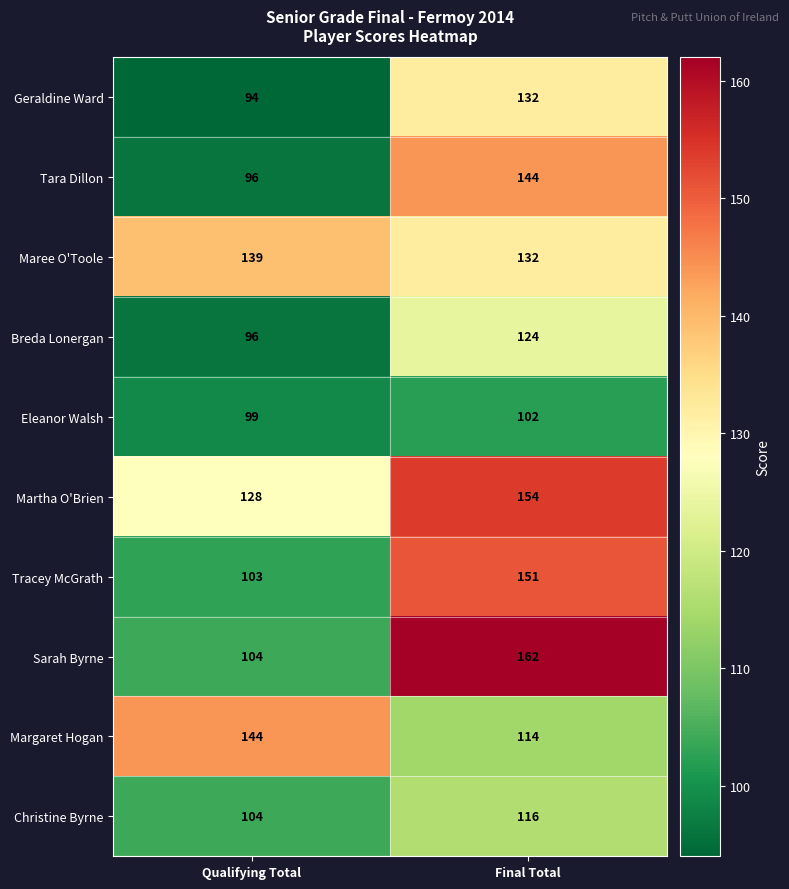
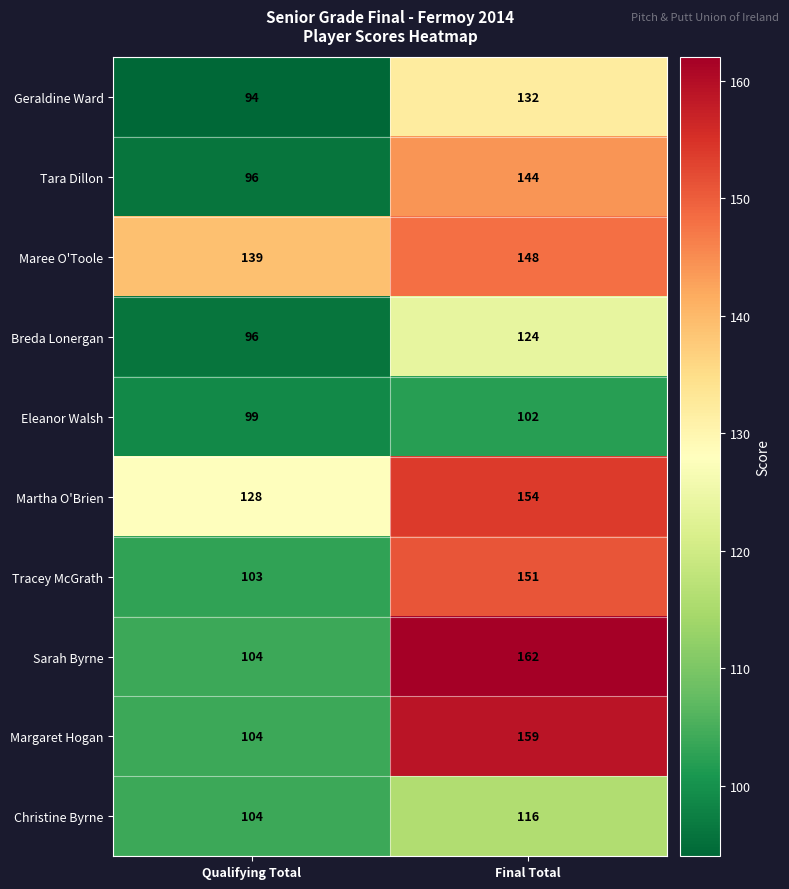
  {
    "Geraldine Ward": {
      "Qualifying Total": 94,
      "Final Total": 132
    },
    "Tara Dillon": {
      "Qualifying Total": 96,
      "Final Total": 144
    },
    "Maree O'Toole": {
      "Qualifying Total": 139,
-     "Final Total": 132
+     "Final Total": 148
    },
    "Breda Lonergan": {
      "Qualifying Total": 96,
      "Final Total": 124
    },
    "Eleanor Walsh": {
      "Qualifying Total": 99,
      "Final Total": 102
    },
    "Martha O'Brien": {
      "Qualifying Total": 128,
      "Final Total": 154
    },
    "Tracey McGrath": {
      "Qualifying Total": 103,
      "Final Total": 151
    },
    "Sarah Byrne": {
      "Qualifying Total": 104,
      "Final Total": 162
    },
    "Margaret Hogan": {
-     "Qualifying Total": 144,
-     "Final Total": 114
+     "Qualifying Total": 104,
+     "Final Total": 159
    },
    "Christine Byrne": {
      "Qualifying Total": 104,
      "Final Total": 116
    }
  }
